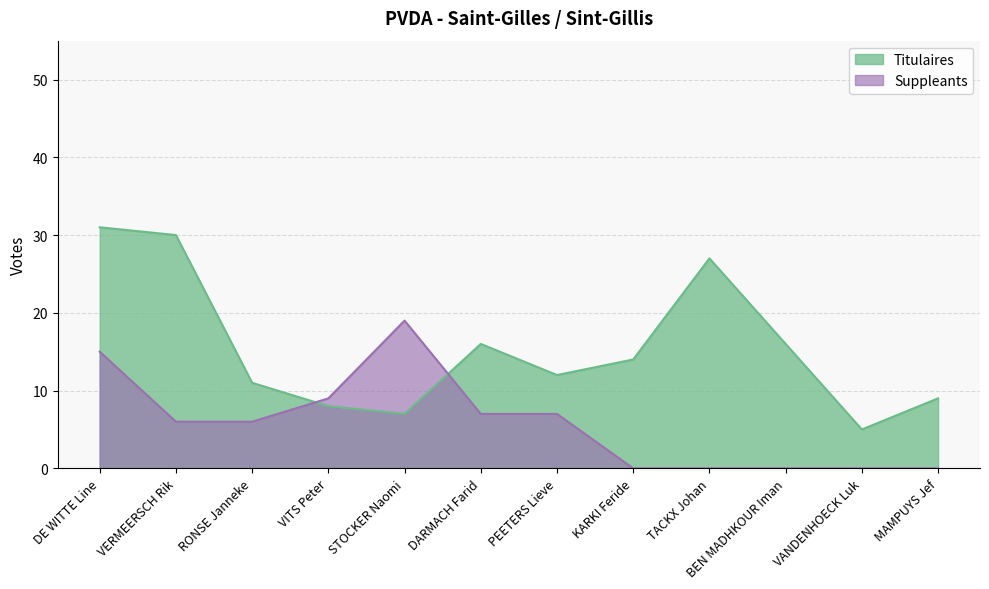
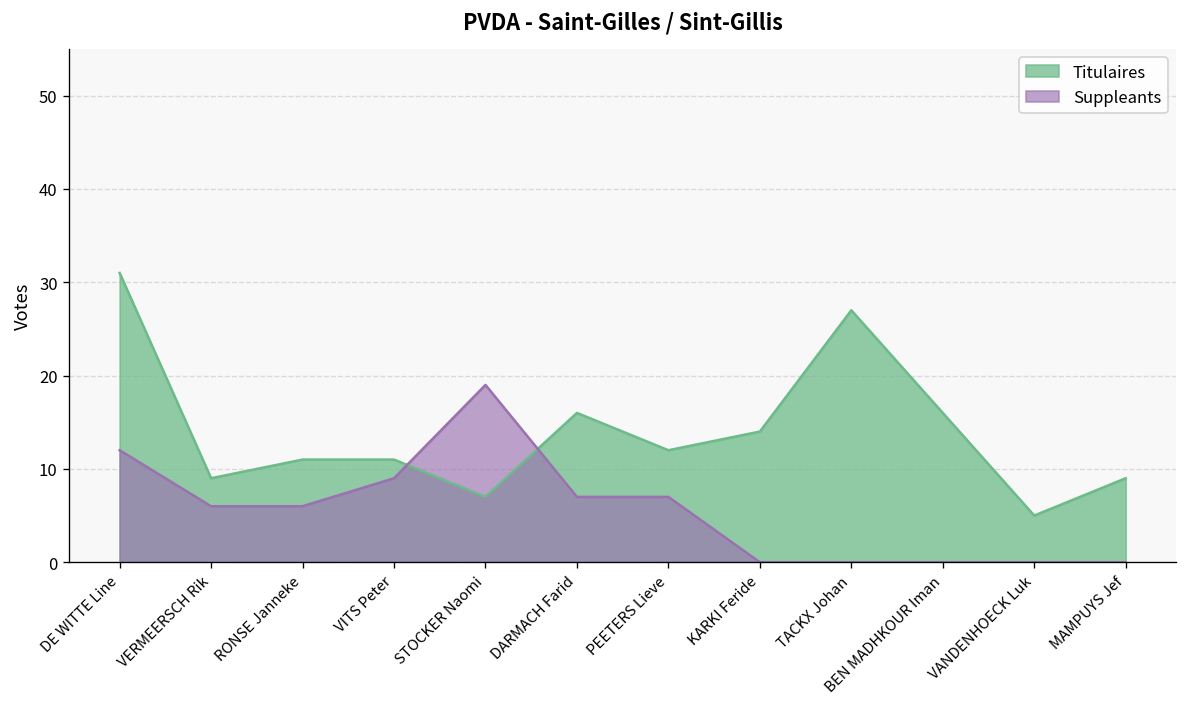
  {
    "Titulaires": {
      "DE WITTE Line": 31,
-     "VERMEERSCH Rik": 30,
+     "VERMEERSCH Rik": 9,
      "RONSE Janneke": 11,
-     "VITS Peter": 8,
+     "VITS Peter": 11,
      "STOCKER Naomi": 7,
      "DARMACH Farid": 16,
      "PEETERS Lieve": 12,
      "KARKI Feride": 14,
      "TACKX Johan": 27,
      "BEN MADHKOUR Iman": 16,
      "VANDENHOECK Luk": 5,
      "MAMPUYS Jef": 9
    },
    "Suppleants": {
-     "DE WITTE Line": 15,
+     "DE WITTE Line": 12,
      "VERMEERSCH Rik": 6,
      "RONSE Janneke": 6,
      "VITS Peter": 9,
      "STOCKER Naomi": 19,
      "DARMACH Farid": 7,
      "PEETERS Lieve": 7,
      "KARKI Feride": 0,
      "TACKX Johan": 0,
      "BEN MADHKOUR Iman": 0,
      "VANDENHOECK Luk": 0,
      "MAMPUYS Jef": 0
    }
  }
